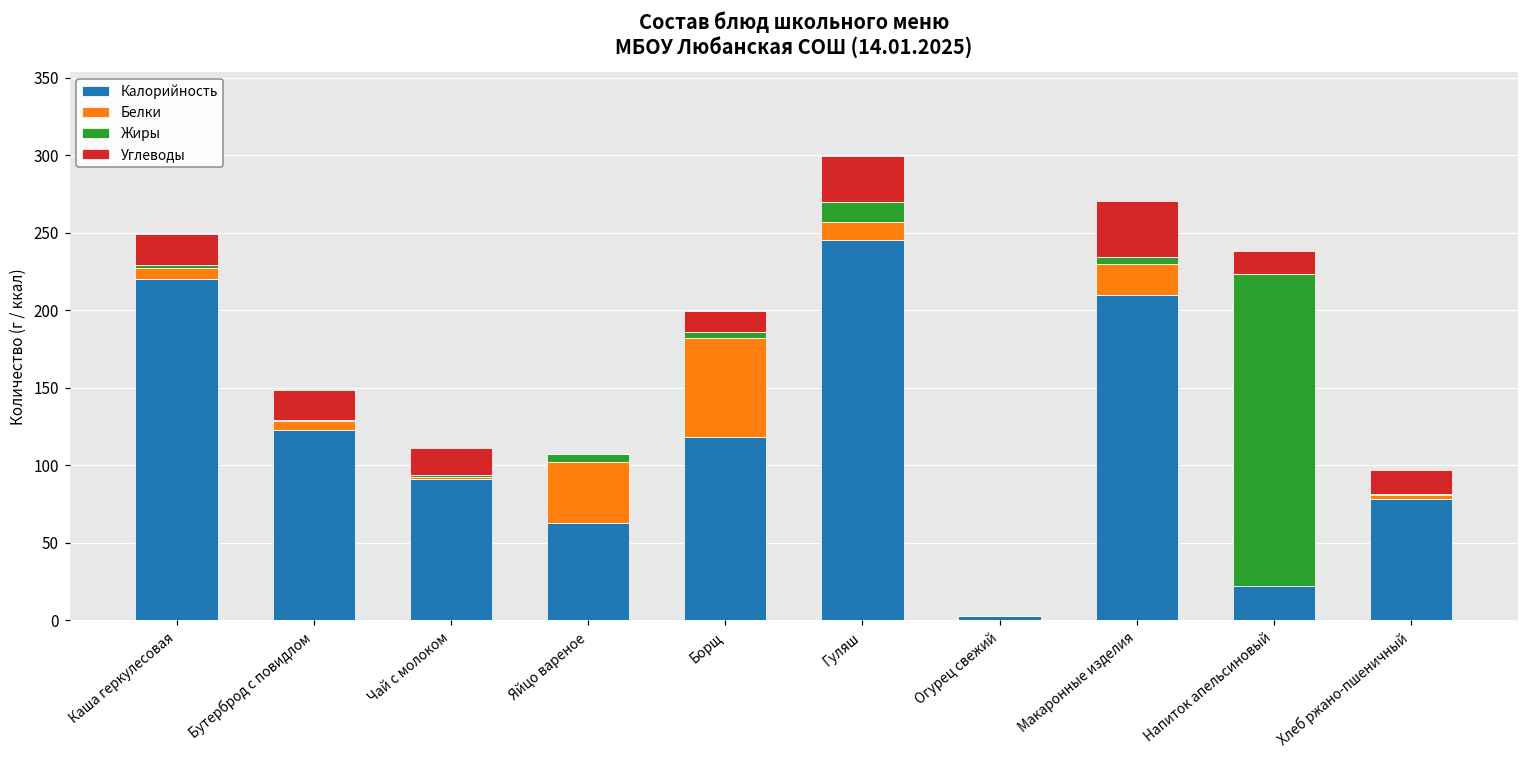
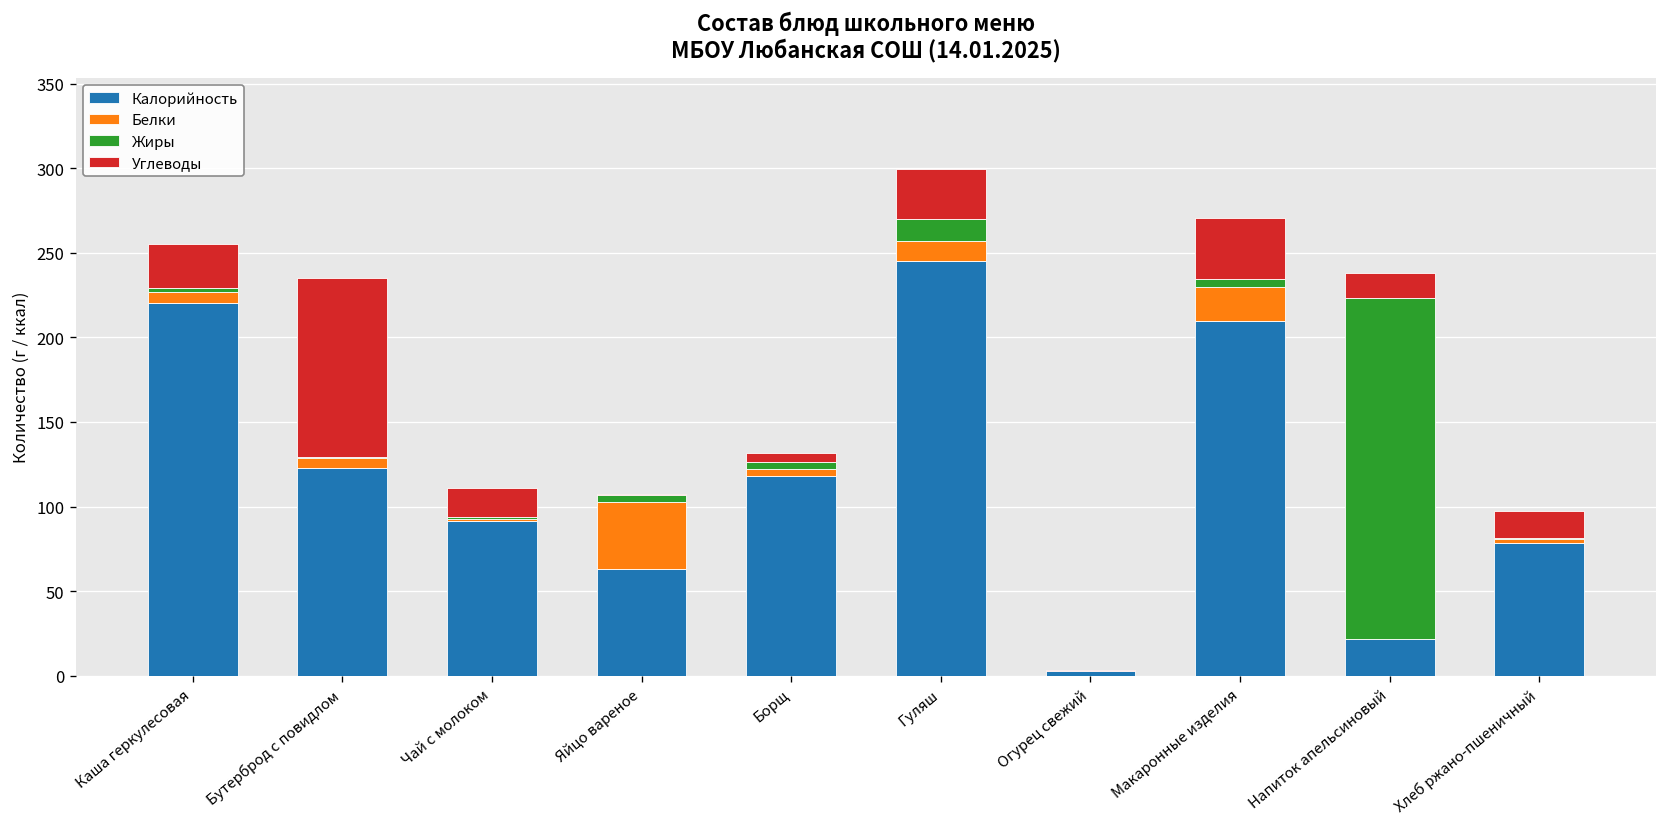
  {
    "Калорийность": {
      "Каша геркулесовая": 220,
      "Бутерброд с повидлом": 123,
      "Чай с молоком": 91,
      "Яйцо вареное": 63,
      "Борщ": 118,
      "Гуляш": 245,
      "Огурец свежий": 3,
      "Макаронные изделия": 210,
      "Напиток апельсиновый": 22,
      "Хлеб ржано-пшеничный": 78
    },
    "Белки": {
      "Каша геркулесовая": 7,
      "Бутерброд с повидлом": 6,
      "Яйцо вареное": 39,
-     "Борщ": 64,
+     "Борщ": 4,
      "Гуляш": 12,
      "Макаронные изделия": 20,
      "Напиток апельсиновый": 0,
      "Хлеб ржано-пшеничный": 3
    },
    "Жиры": {
      "Каша геркулесовая": 2,
      "Яйцо вареное": 5,
      "Борщ": 4,
      "Гуляш": 13,
      "Огурец свежий": 0,
      "Макаронные изделия": 5,
      "Напиток апельсиновый": 201
    },
    "Углеводы": {
-     "Каша геркулесовая": 20,
-     "Бутерброд с повидлом": 19,
+     "Каша геркулесовая": 26,
+     "Бутерброд с повидлом": 105,
      "Чай с молоком": 17,
-     "Борщ": 14,
+     "Борщ": 6,
      "Гуляш": 30,
      "Макаронные изделия": 36,
      "Напиток апельсиновый": 15,
      "Хлеб ржано-пшеничный": 16
    }
  }
